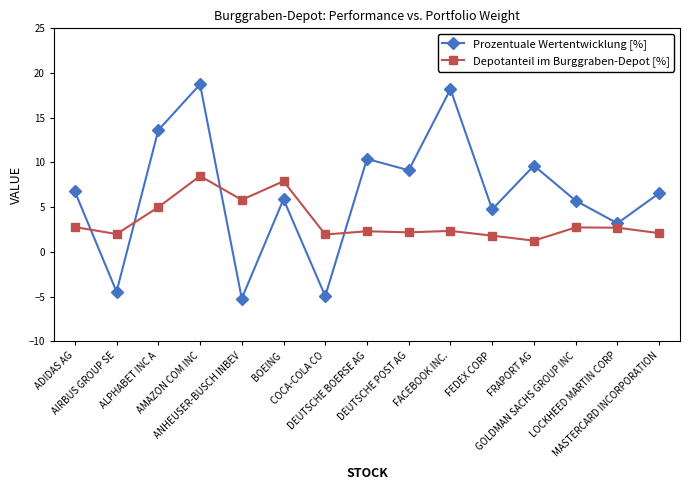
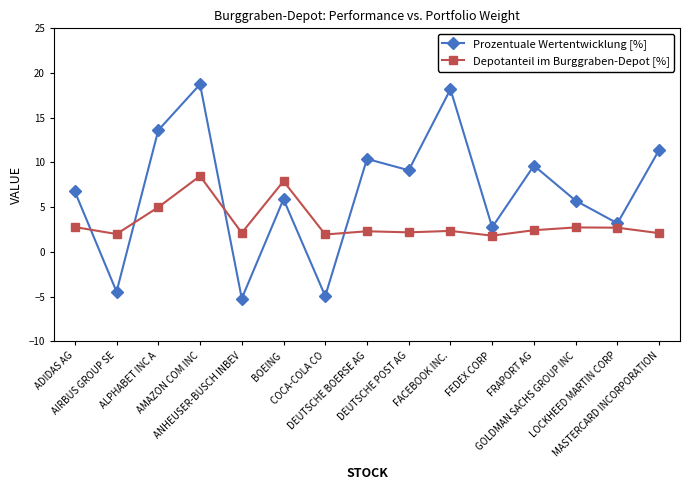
  {
    "Prozentuale Wertentwicklung [%]": {
      "ADIDAS AG": 7,
      "AIRBUS GROUP SE": -4,
      "ALPHABET INC A": 14,
      "AMAZON COM INC": 19,
      "ANHEUSER-BUSCH INBEV": -5,
      "BOEING": 6,
      "COCA-COLA CO": -5,
      "DEUTSCHE BOERSE AG": 10,
      "DEUTSCHE POST AG": 9,
      "FACEBOOK INC.": 18,
-     "FEDEX CORP": 5,
+     "FEDEX CORP": 3,
      "FRAPORT AG": 10,
      "GOLDMAN SACHS GROUP INC": 6,
      "LOCKHEED MARTIN CORP": 3,
-     "MASTERCARD INCORPORATION": 7
+     "MASTERCARD INCORPORATION": 11
    },
    "Depotanteil im Burggraben-Depot [%]": {
      "ADIDAS AG": 3,
      "AIRBUS GROUP SE": 2,
      "ALPHABET INC A": 5,
      "AMAZON COM INC": 8,
-     "ANHEUSER-BUSCH INBEV": 6,
+     "ANHEUSER-BUSCH INBEV": 2,
      "BOEING": 8,
      "COCA-COLA CO": 2,
      "DEUTSCHE BOERSE AG": 2,
      "DEUTSCHE POST AG": 2,
      "FACEBOOK INC.": 2,
      "FEDEX CORP": 2,
-     "FRAPORT AG": 1,
+     "FRAPORT AG": 2,
      "GOLDMAN SACHS GROUP INC": 3,
      "LOCKHEED MARTIN CORP": 3,
      "MASTERCARD INCORPORATION": 2
    }
  }
